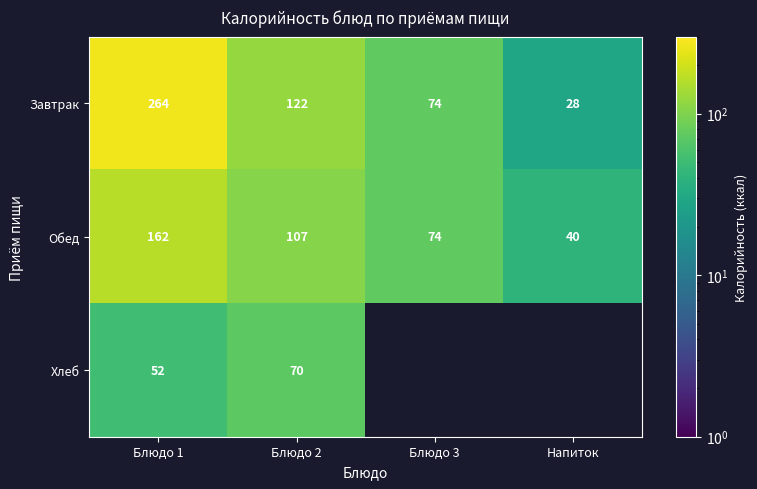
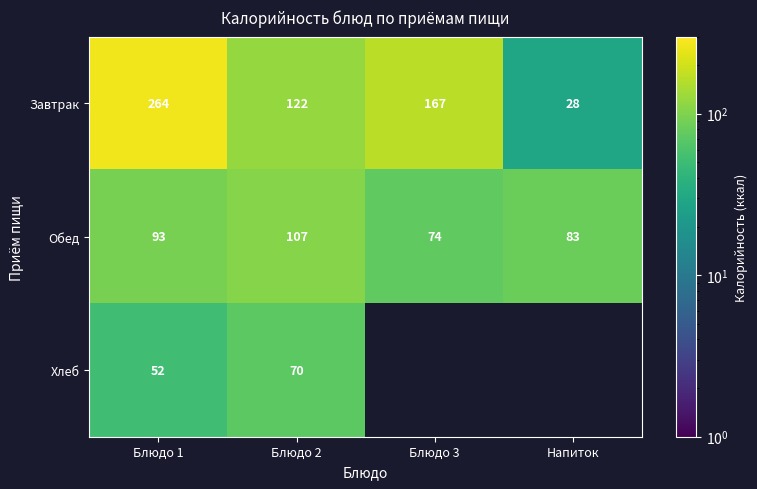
  {
    "Завтрак": {
      "Блюдо 1": 264,
      "Блюдо 2": 122,
-     "Блюдо 3": 74,
+     "Блюдо 3": 167,
      "Напиток": 28
    },
    "Обед": {
-     "Блюдо 1": 162,
+     "Блюдо 1": 93,
      "Блюдо 2": 107,
      "Блюдо 3": 74,
-     "Напиток": 40
+     "Напиток": 83
    },
    "Хлеб": {
      "Блюдо 1": 52,
      "Блюдо 2": 70
    }
  }
